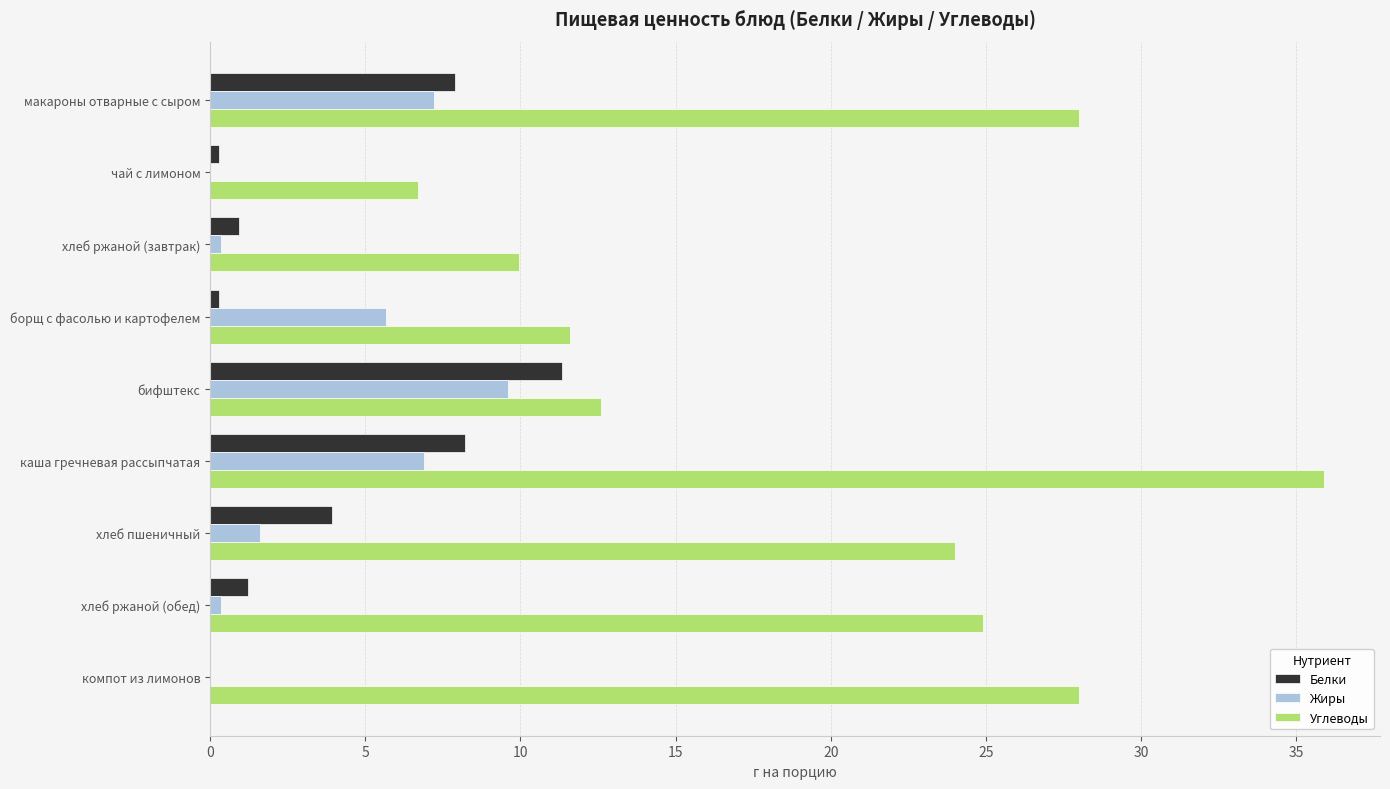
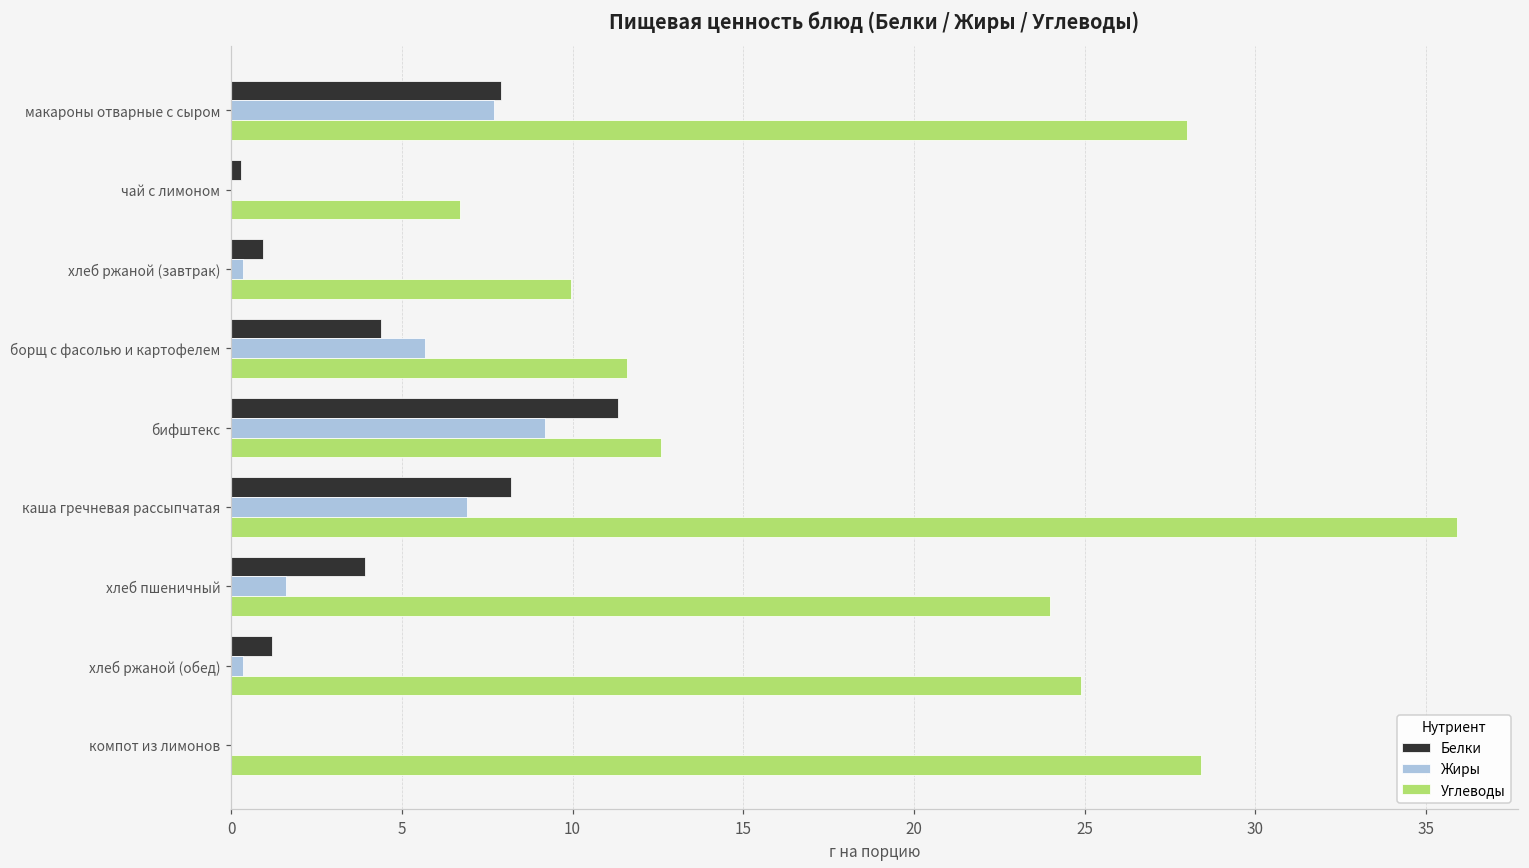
  {
    "Белки": {
      "макароны отварные с сыром": 7.9,
      "чай с лимоном": 0.3,
      "хлеб ржаной (завтрак)": 0.9,
-     "борщ с фасолью и картофелем": 0.3,
+     "борщ с фасолью и картофелем": 4.4,
      "бифштекс": 11.3,
      "каша гречневая рассыпчатая": 8.2,
      "хлеб пшеничный": 3.9,
      "хлеб ржаной (обед)": 1.2,
      "компот из лимонов": 0.0
    },
    "Жиры": {
-     "макароны отварные с сыром": 7.2,
+     "макароны отварные с сыром": 7.7,
      "чай с лимоном": 0.0,
      "хлеб ржаной (завтрак)": 0.4,
      "борщ с фасолью и картофелем": 5.7,
-     "бифштекс": 9.6,
+     "бифштекс": 9.2,
      "каша гречневая рассыпчатая": 6.9,
      "хлеб пшеничный": 1.6,
      "хлеб ржаной (обед)": 0.4,
      "компот из лимонов": 0.0
    },
    "Углеводы": {
      "макароны отварные с сыром": 28.0,
      "чай с лимоном": 6.7,
      "хлеб ржаной (завтрак)": 10.0,
      "борщ с фасолью и картофелем": 11.6,
      "бифштекс": 12.6,
      "каша гречневая рассыпчатая": 35.9,
      "хлеб пшеничный": 24.0,
      "хлеб ржаной (обед)": 24.9,
-     "компот из лимонов": 28.0
+     "компот из лимонов": 28.4
    }
  }
